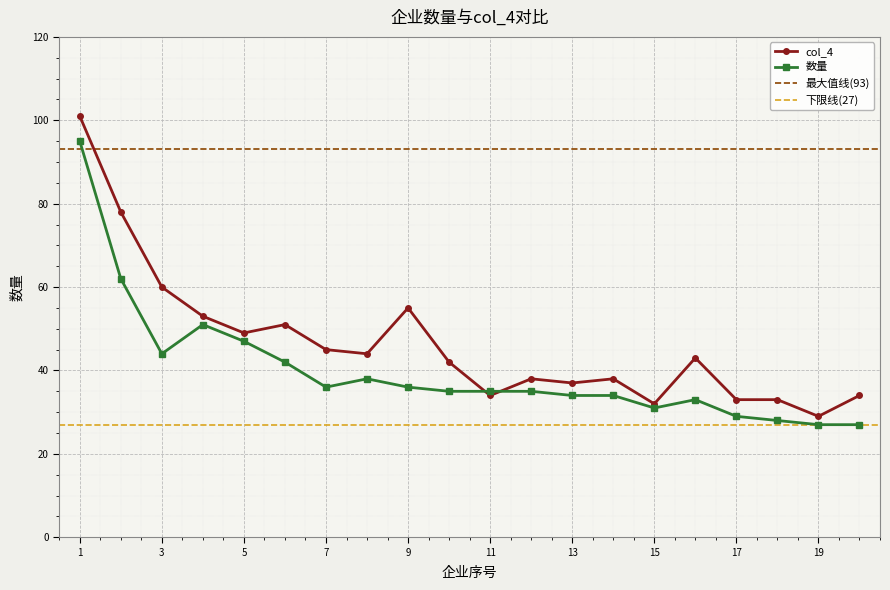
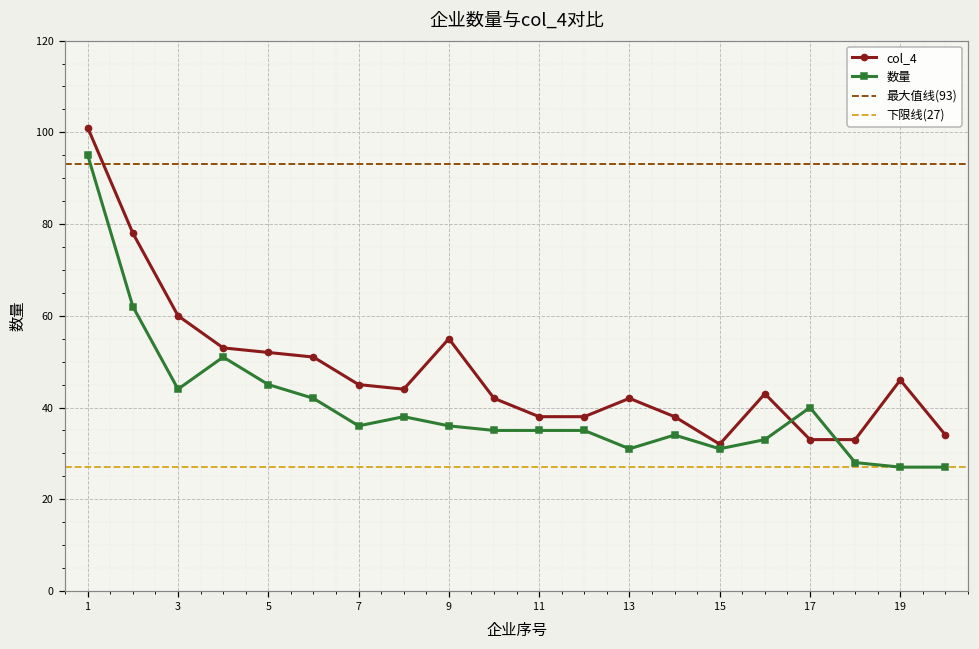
  {
    "col_4": {
      "1": 101,
      "3": 60,
-     "5": 49,
+     "5": 52,
      "7": 45,
      "9": 55,
-     "11": 34,
-     "13": 37,
+     "11": 38,
+     "13": 42,
      "15": 32,
      "17": 33,
-     "19": 29
+     "19": 46
    },
    "数量": {
      "1": 95,
      "3": 44,
-     "5": 47,
+     "5": 45,
      "7": 36,
      "9": 36,
      "11": 35,
-     "13": 34,
+     "13": 31,
      "15": 31,
-     "17": 29,
+     "17": 40,
      "19": 27
    }
  }
